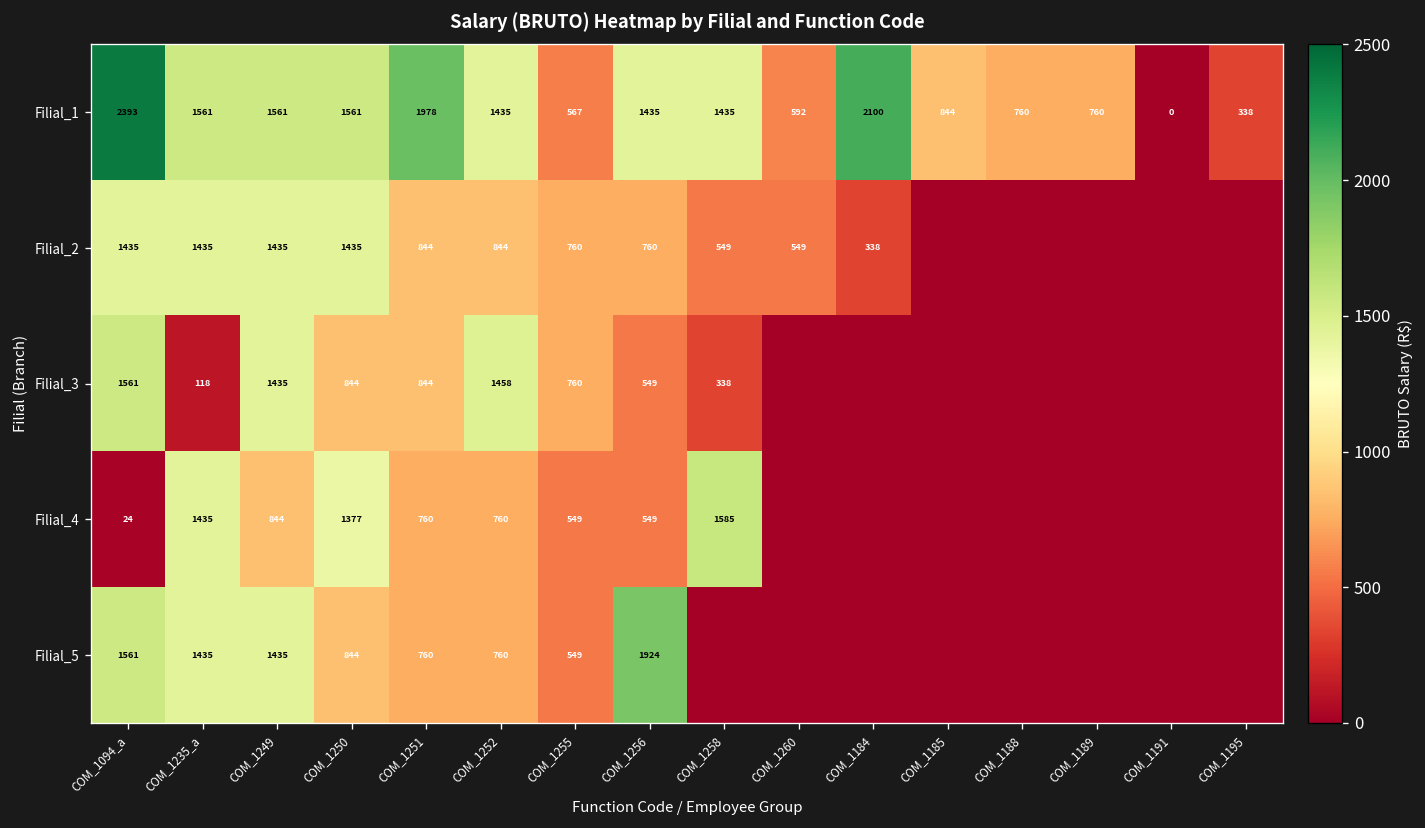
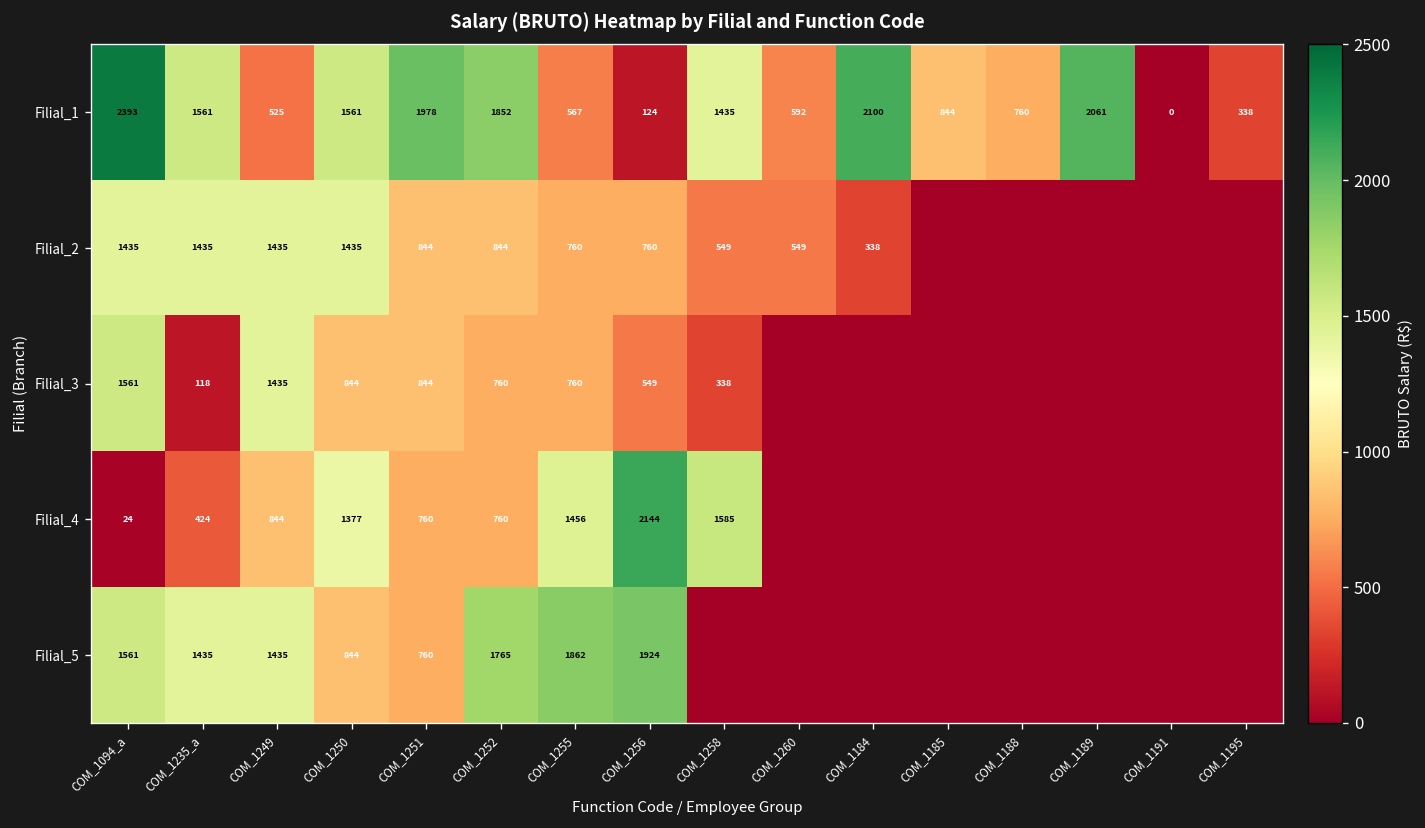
  {
    "Filial_1": {
      "COM_1094_a": 2393,
      "COM_1235_a": 1561,
-     "COM_1249": 1561,
+     "COM_1249": 525,
      "COM_1250": 1561,
      "COM_1251": 1978,
-     "COM_1252": 1435,
+     "COM_1252": 1852,
      "COM_1255": 567,
-     "COM_1256": 1435,
+     "COM_1256": 124,
      "COM_1258": 1435,
      "COM_1260": 592,
      "COM_1184": 2100,
      "COM_1185": 844,
      "COM_1188": 760,
-     "COM_1189": 760,
+     "COM_1189": 2061,
      "COM_1191": 0,
      "COM_1195": 338
    },
    "Filial_2": {
      "COM_1094_a": 1435,
      "COM_1235_a": 1435,
      "COM_1249": 1435,
      "COM_1250": 1435,
      "COM_1251": 844,
      "COM_1252": 844,
      "COM_1255": 760,
      "COM_1256": 760,
      "COM_1258": 549,
      "COM_1260": 549,
      "COM_1184": 338
    },
    "Filial_3": {
      "COM_1094_a": 1561,
      "COM_1235_a": 118,
      "COM_1249": 1435,
      "COM_1250": 844,
      "COM_1251": 844,
-     "COM_1252": 1458,
+     "COM_1252": 760,
      "COM_1255": 760,
      "COM_1256": 549,
      "COM_1258": 338
    },
    "Filial_4": {
      "COM_1094_a": 24,
-     "COM_1235_a": 1435,
+     "COM_1235_a": 424,
      "COM_1249": 844,
      "COM_1250": 1377,
      "COM_1251": 760,
      "COM_1252": 760,
-     "COM_1255": 549,
-     "COM_1256": 549,
+     "COM_1255": 1456,
+     "COM_1256": 2144,
      "COM_1258": 1585
    },
    "Filial_5": {
      "COM_1094_a": 1561,
      "COM_1235_a": 1435,
      "COM_1249": 1435,
      "COM_1250": 844,
      "COM_1251": 760,
-     "COM_1252": 760,
-     "COM_1255": 549,
+     "COM_1252": 1765,
+     "COM_1255": 1862,
      "COM_1256": 1924
    }
  }
